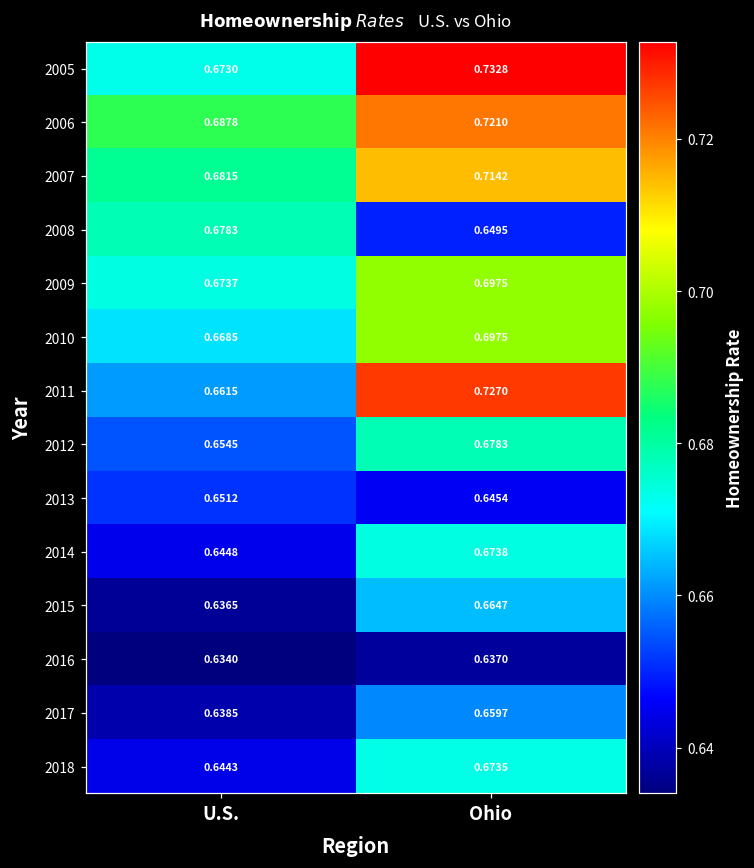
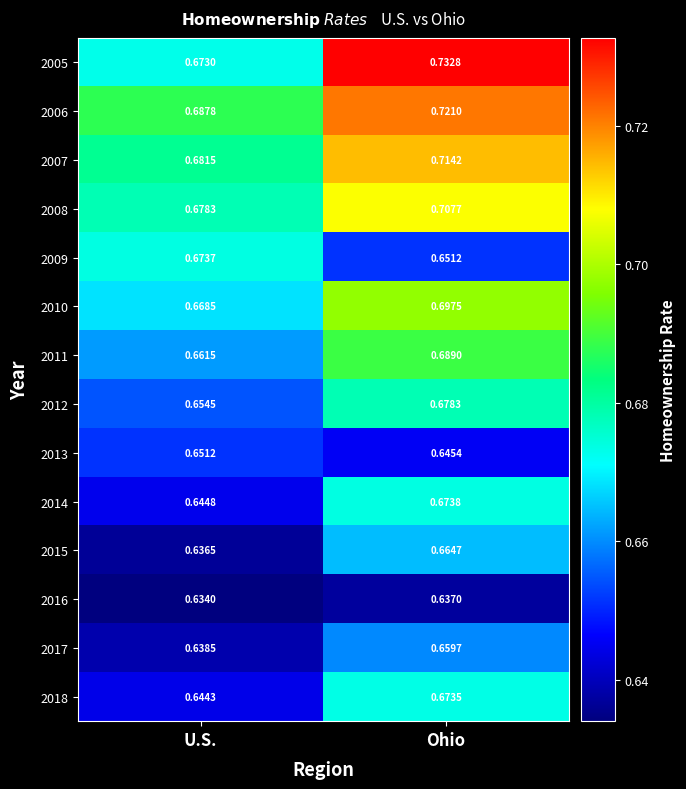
  {
    "2008": {
-     "Ohio": 0.6495
+     "Ohio": 0.7077
    },
    "2009": {
-     "Ohio": 0.6975
+     "Ohio": 0.6512
    },
    "2011": {
-     "Ohio": 0.7270
+     "Ohio": 0.6890
    }
  }
